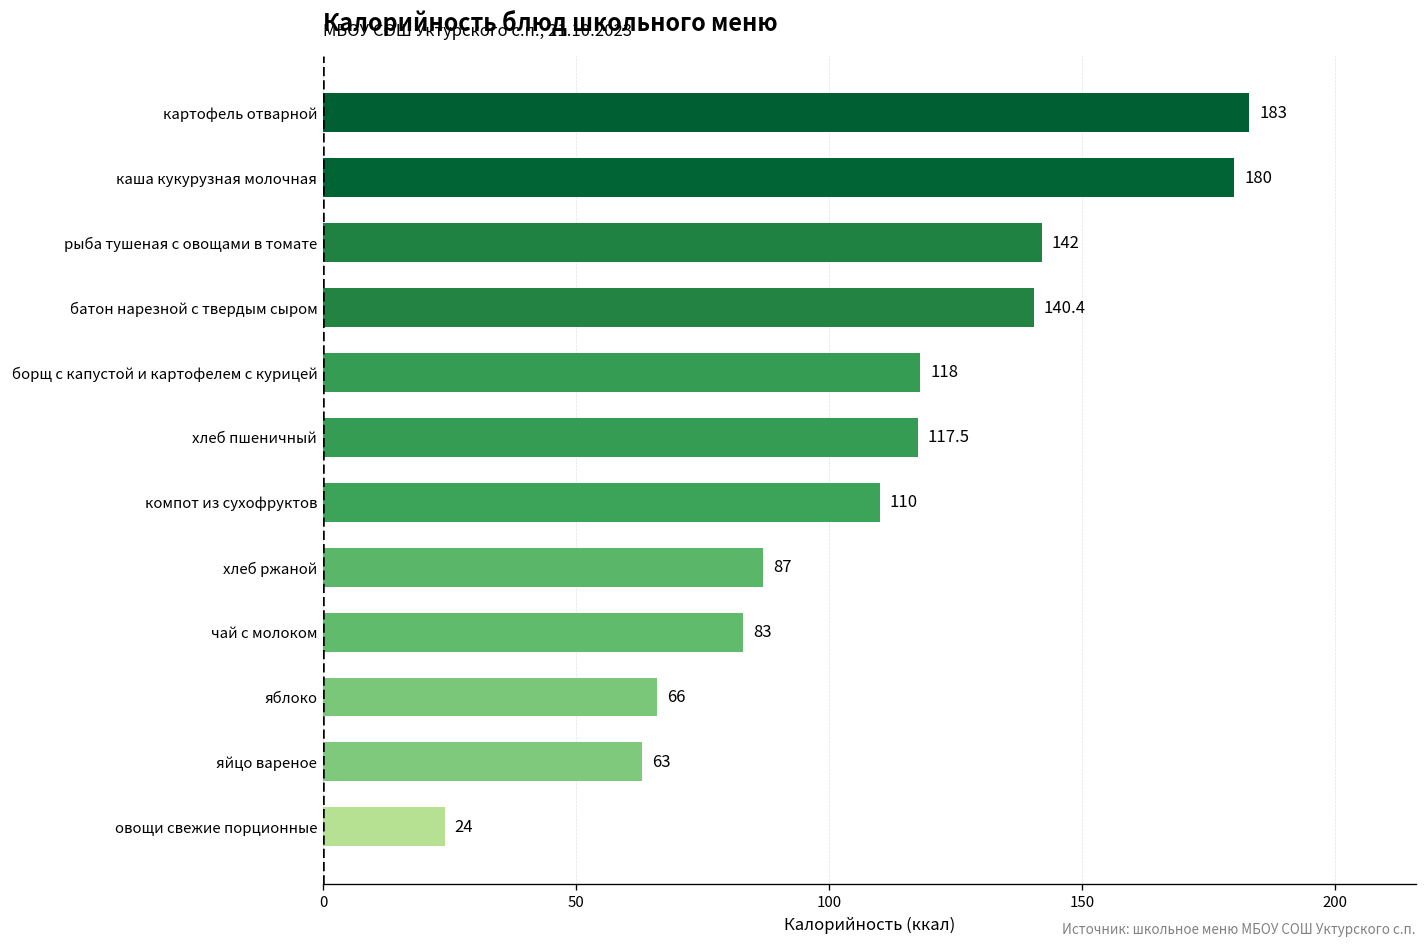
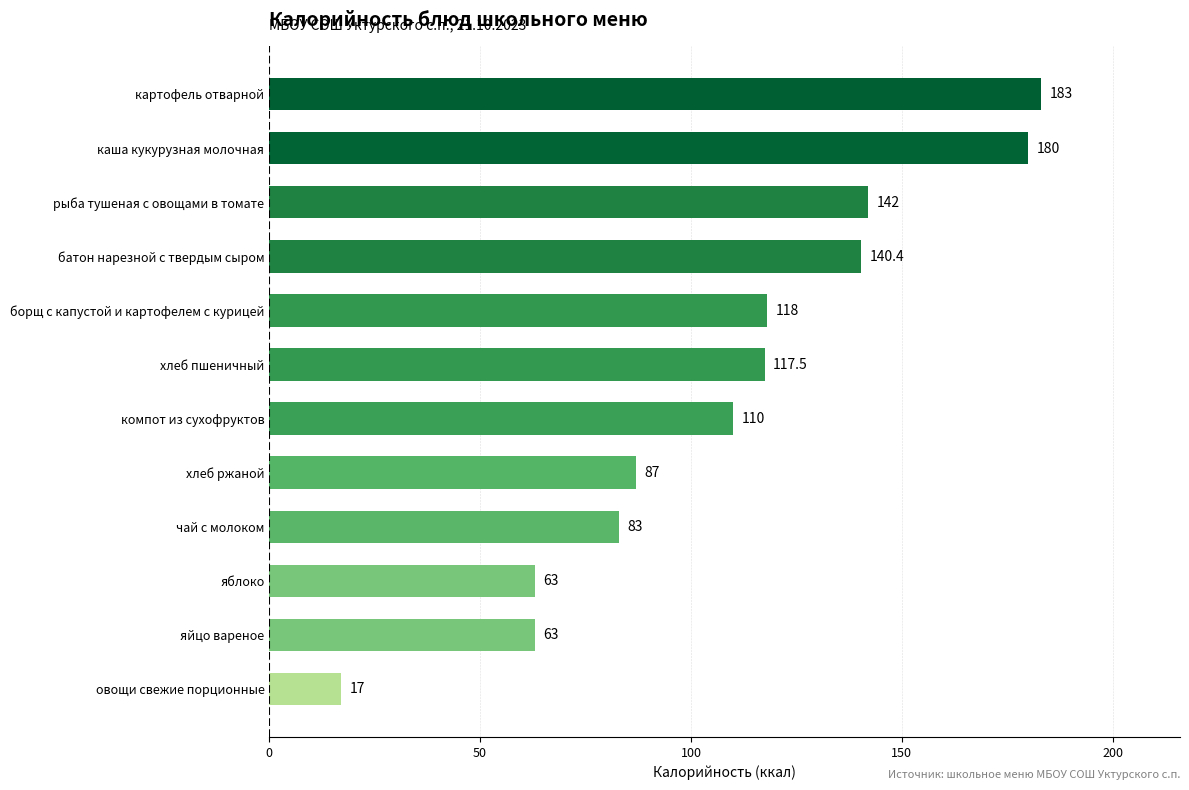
  {
    "картофель отварной": 183,
    "каша кукурузная молочная": 180,
    "рыба тушеная с овощами в томате": 142,
    "батон нарезной с твердым сыром": 140.4,
    "борщ с капустой и картофелем с курицей": 118,
    "хлеб пшеничный": 117.5,
    "компот из сухофруктов": 110,
    "хлеб ржаной": 87,
    "чай с молоком": 83,
-   "яблоко": 66,
+   "яблоко": 63,
    "яйцо вареное": 63,
-   "овощи свежие порционные": 24
+   "овощи свежие порционные": 17
  }
